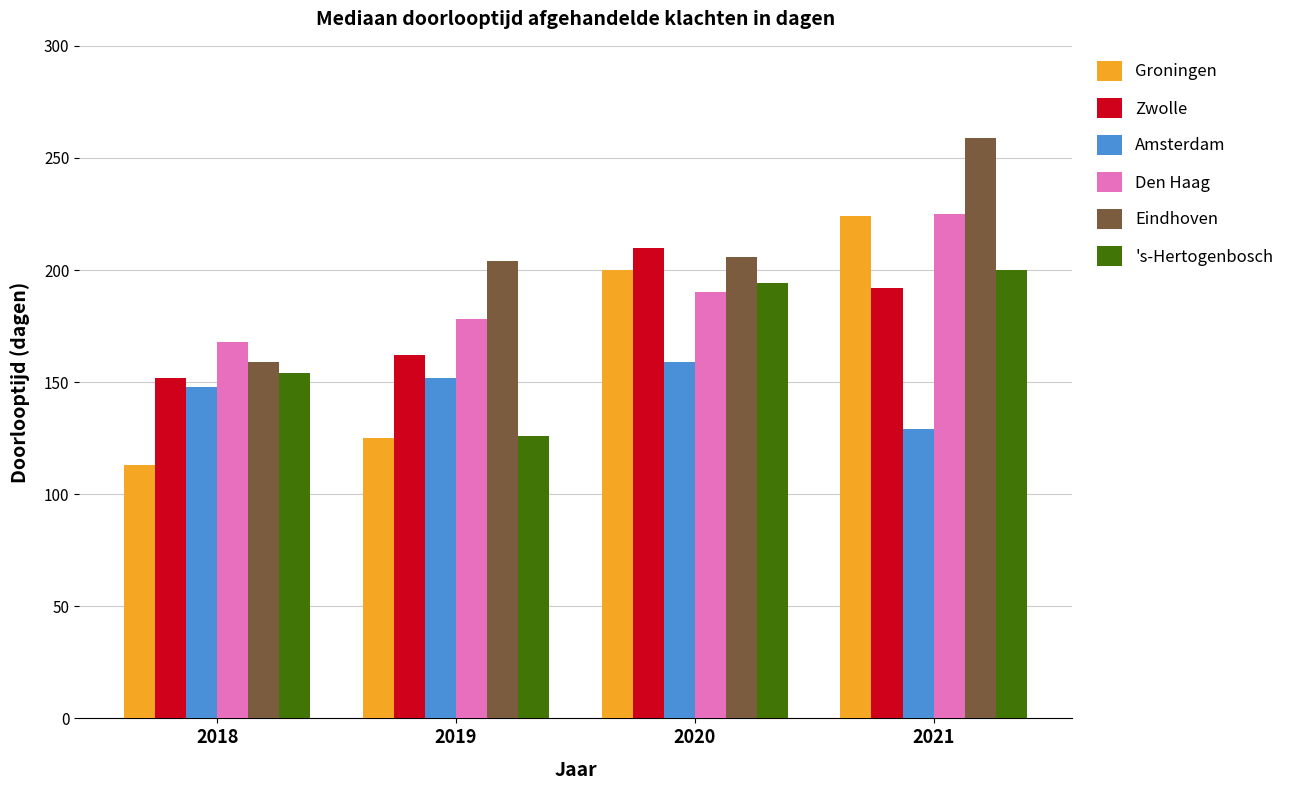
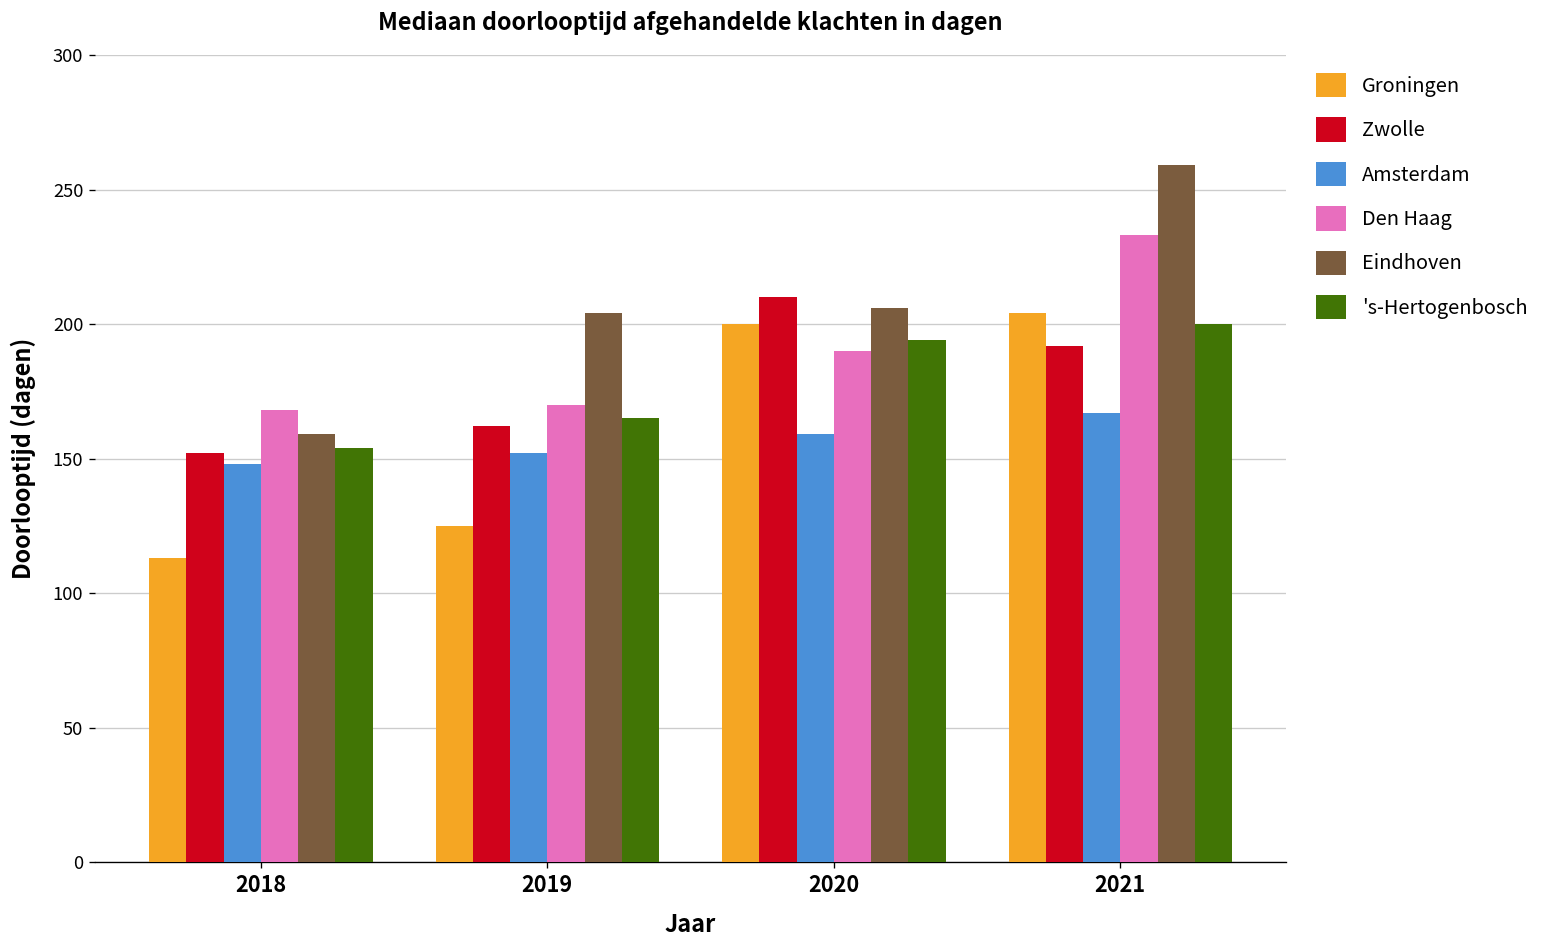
  {
    "Groningen": {
      "2018": 113,
      "2019": 125,
      "2020": 200,
-     "2021": 224
+     "2021": 204
    },
    "Zwolle": {
      "2018": 152,
      "2019": 162,
      "2020": 210,
      "2021": 192
    },
    "Amsterdam": {
      "2018": 148,
      "2019": 152,
      "2020": 159,
-     "2021": 129
+     "2021": 167
    },
    "Den Haag": {
      "2018": 168,
-     "2019": 178,
+     "2019": 170,
      "2020": 190,
-     "2021": 225
+     "2021": 233
    },
    "Eindhoven": {
      "2018": 159,
      "2019": 204,
      "2020": 206,
      "2021": 259
    },
    "'s-Hertogenbosch": {
      "2018": 154,
-     "2019": 126,
+     "2019": 165,
      "2020": 194,
      "2021": 200
    }
  }
